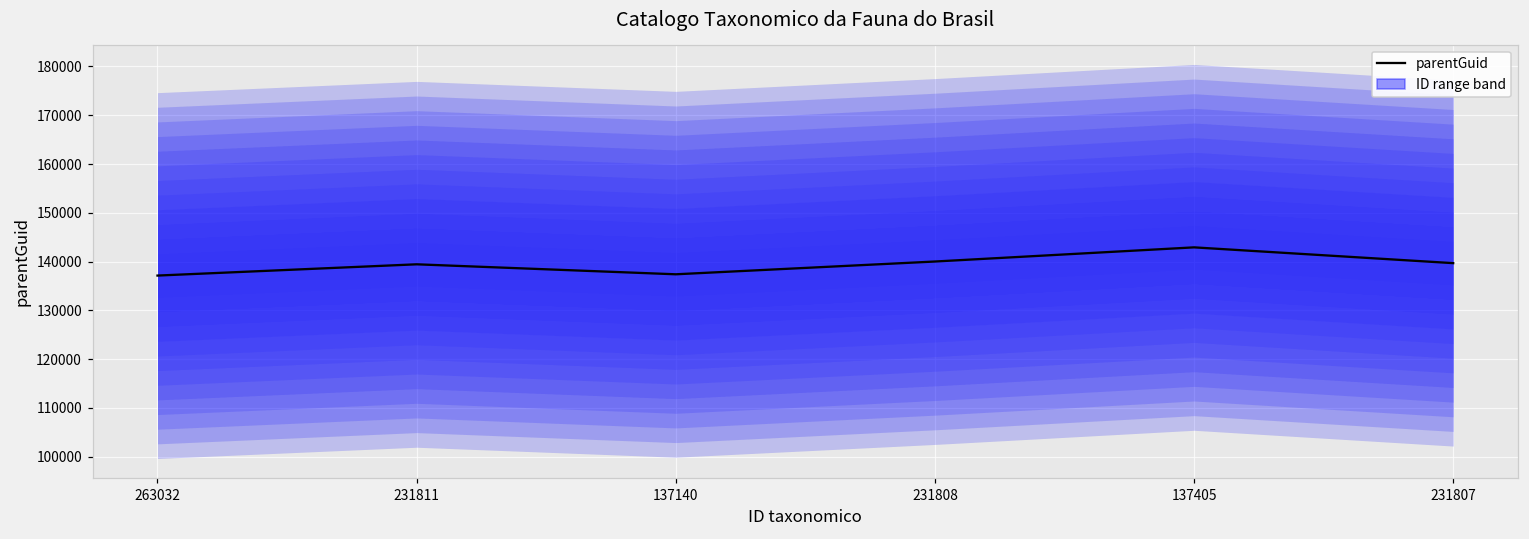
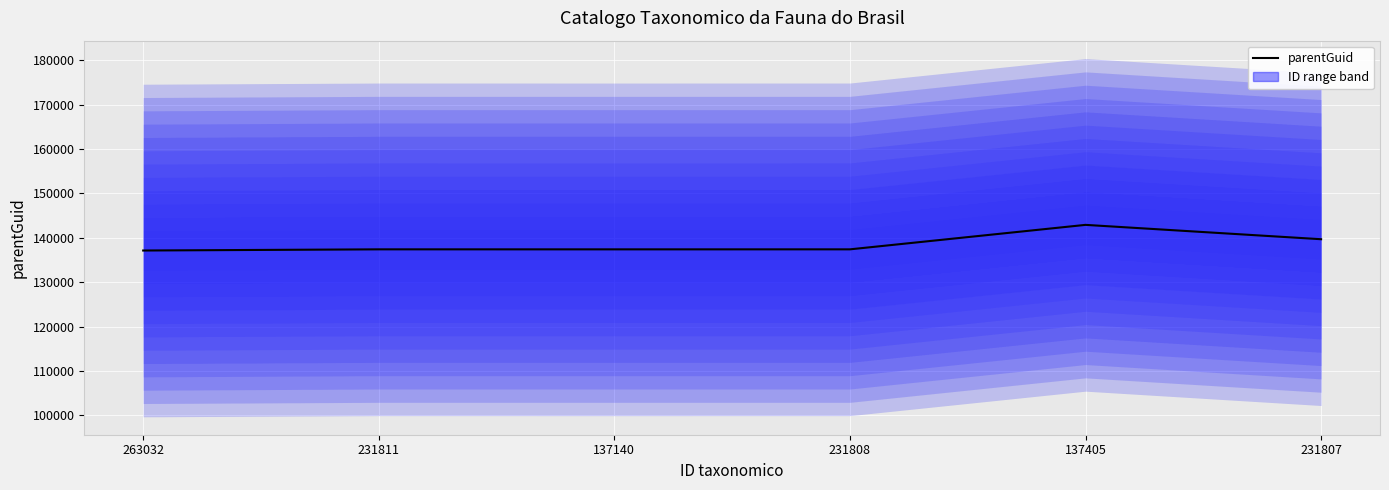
  {
    "parentGuid": {
      "263032": 137000,
-     "231811": 139000,
+     "231811": 137000,
      "137140": 137000,
-     "231808": 140000,
+     "231808": 137000,
      "137405": 143000,
      "231807": 140000
    }
  }
